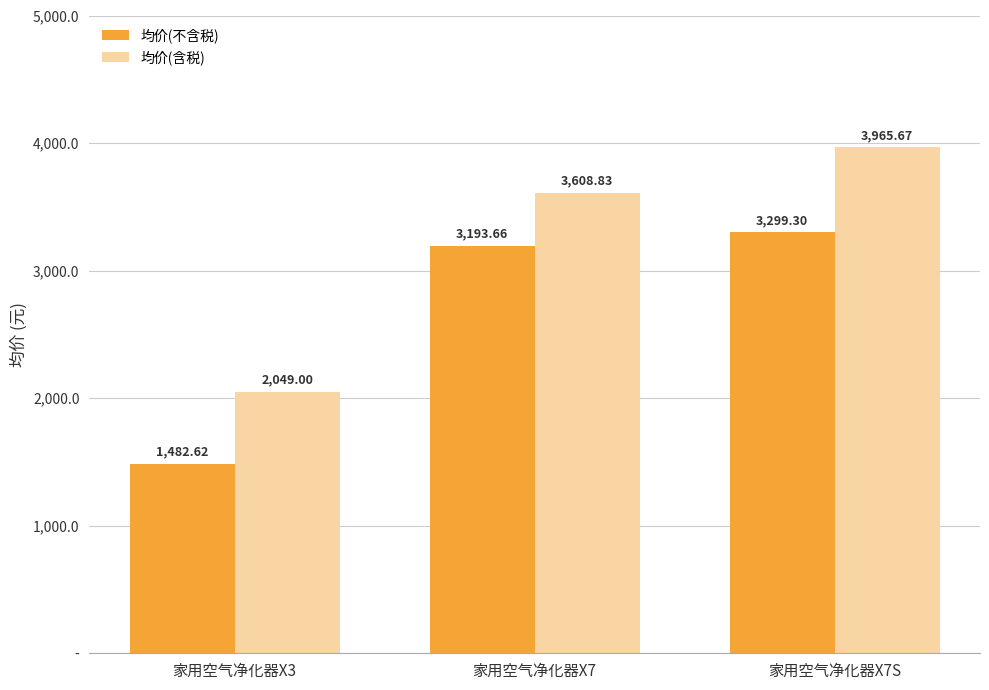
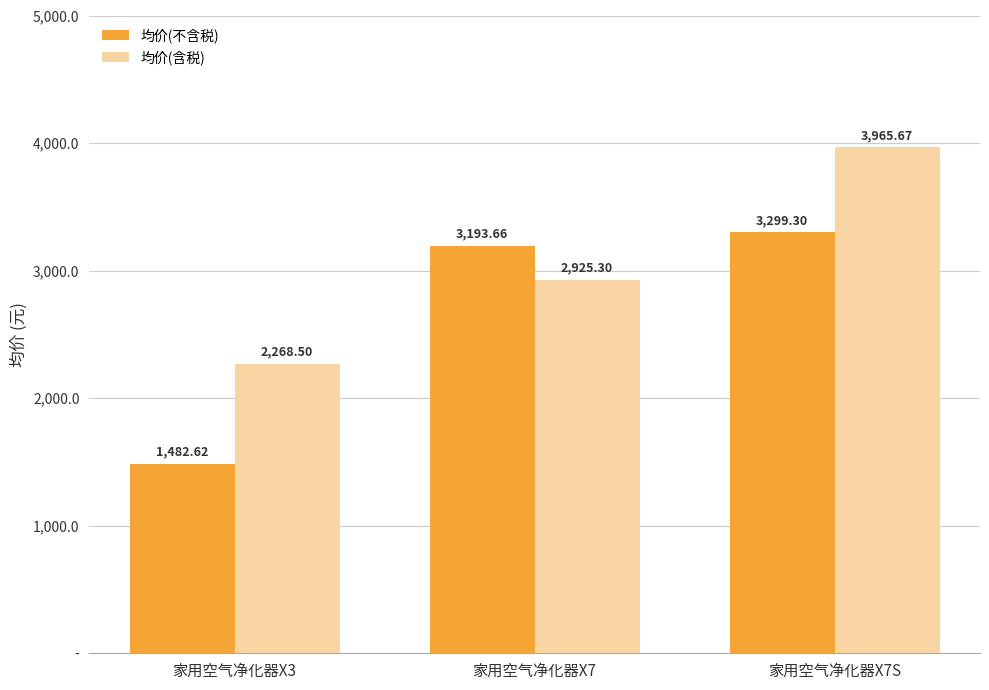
  {
    "均价(不含税)": {
      "家用空气净化器X3": "1,482.62",
      "家用空气净化器X7": "3,193.66",
      "家用空气净化器X7S": "3,299.30"
    },
    "均价(含税)": {
-     "家用空气净化器X3": "2,049.00",
-     "家用空气净化器X7": "3,608.83",
+     "家用空气净化器X3": "2,268.50",
+     "家用空气净化器X7": "2,925.30",
      "家用空气净化器X7S": "3,965.67"
    }
  }
